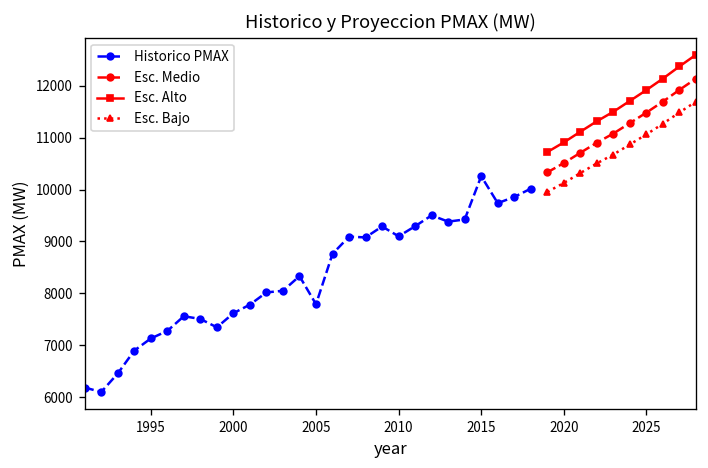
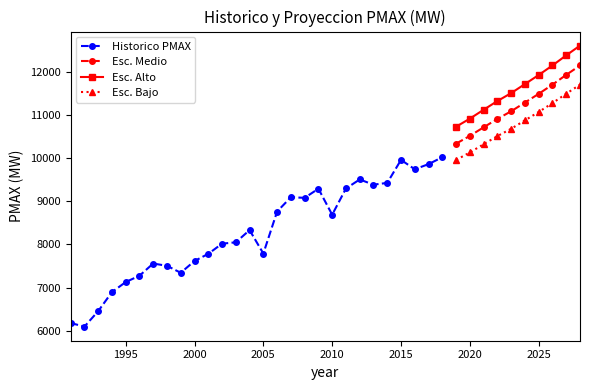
  {
    "Historico PMAX": {
      "1995": 7100,
      "2000": 7600,
      "2005": 7800,
-     "2010": 9100,
-     "2015": 10300
+     "2010": 8700,
+     "2015": 10000
    }
  }
